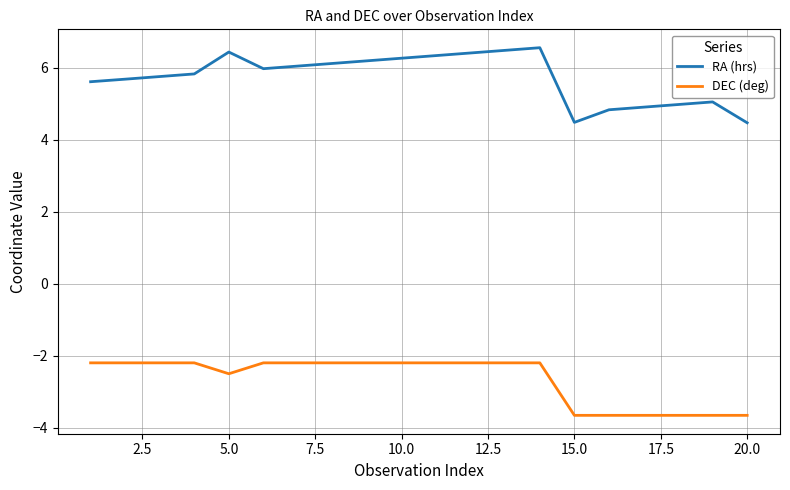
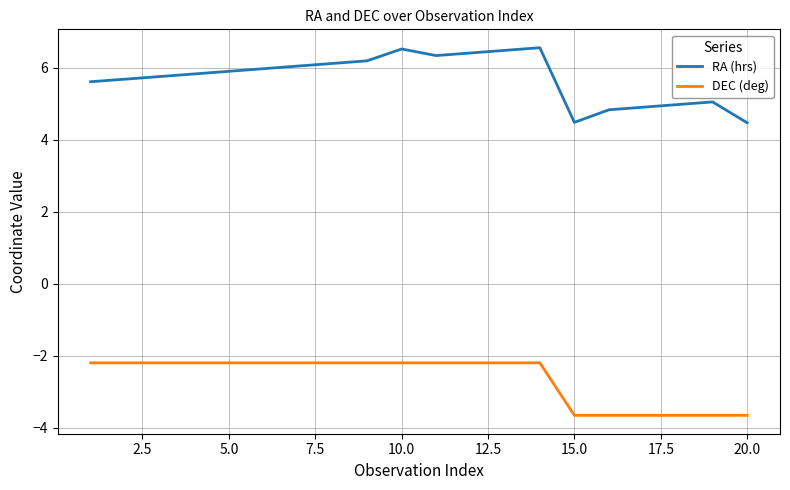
  {
    "RA (hrs)": {
-     "5.0": 6.4,
-     "10.0": 6.3,
+     "5.0": 5.9,
+     "10.0": 6.5,
      "15.0": 4.5,
      "20.0": 4.5
    },
    "DEC (deg)": {
-     "5.0": -2.5,
+     "5.0": -2.2,
      "10.0": -2.2,
      "15.0": -3.7,
      "20.0": -3.7
    }
  }
